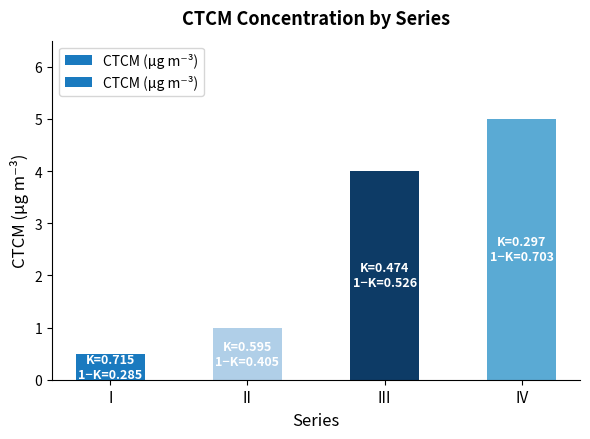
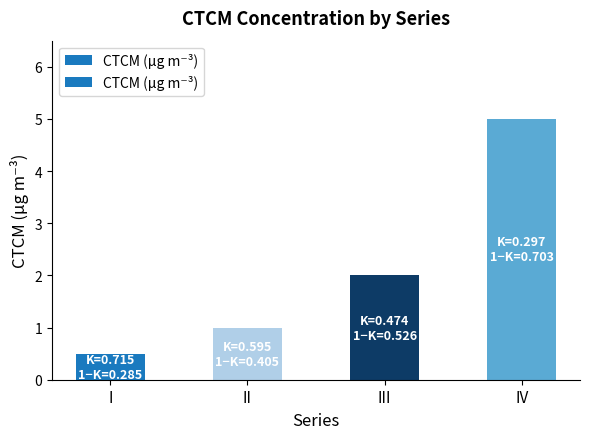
  {
-   "III": 4
+   "III": 2
  }
